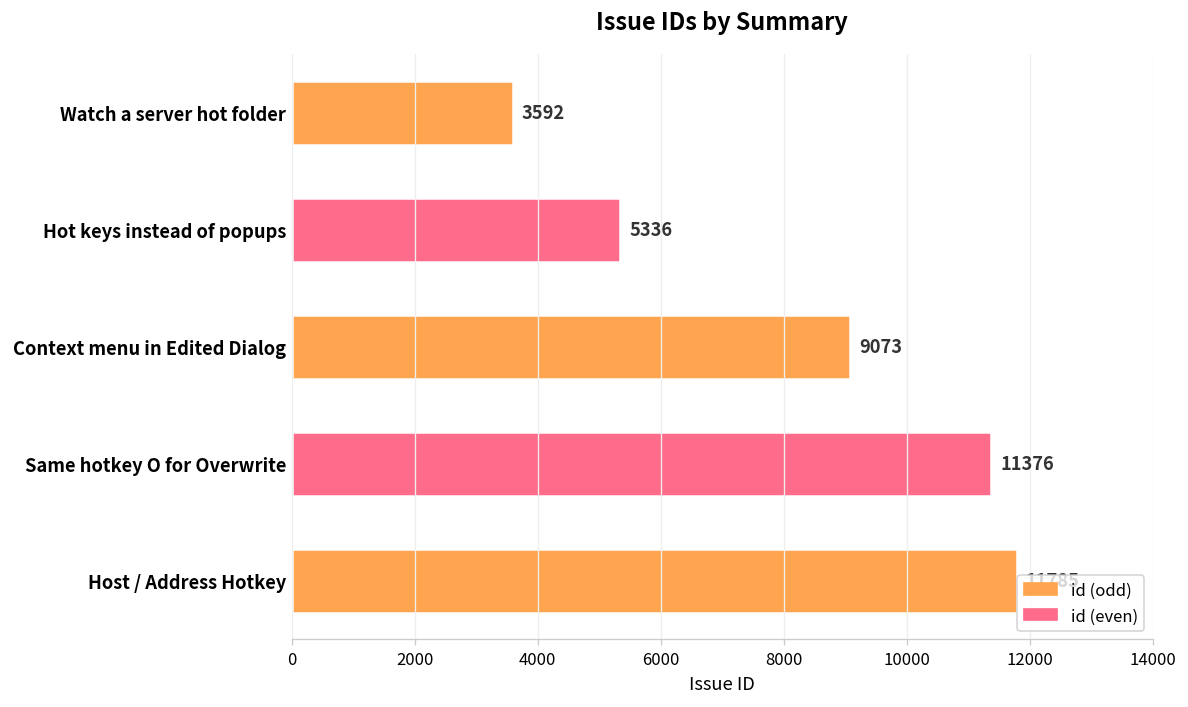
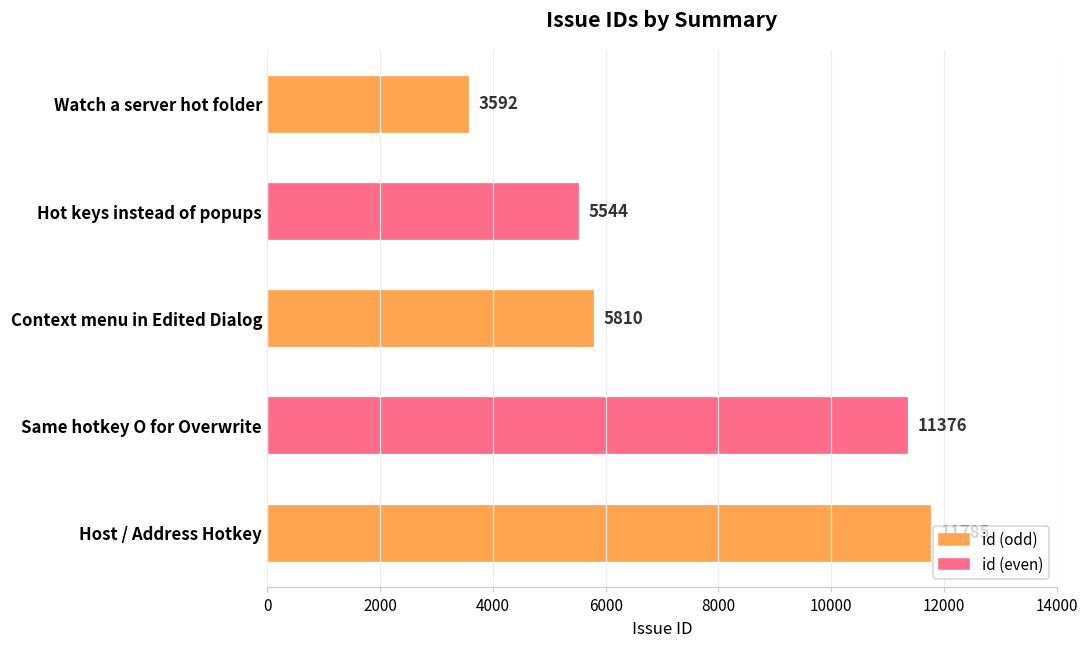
  {
    "Watch a server hot folder": 3592,
-   "Hot keys instead of popups": 5336,
-   "Context menu in Edited Dialog": 9073,
+   "Hot keys instead of popups": 5544,
+   "Context menu in Edited Dialog": 5810,
    "Same hotkey O for Overwrite": 11376
  }
